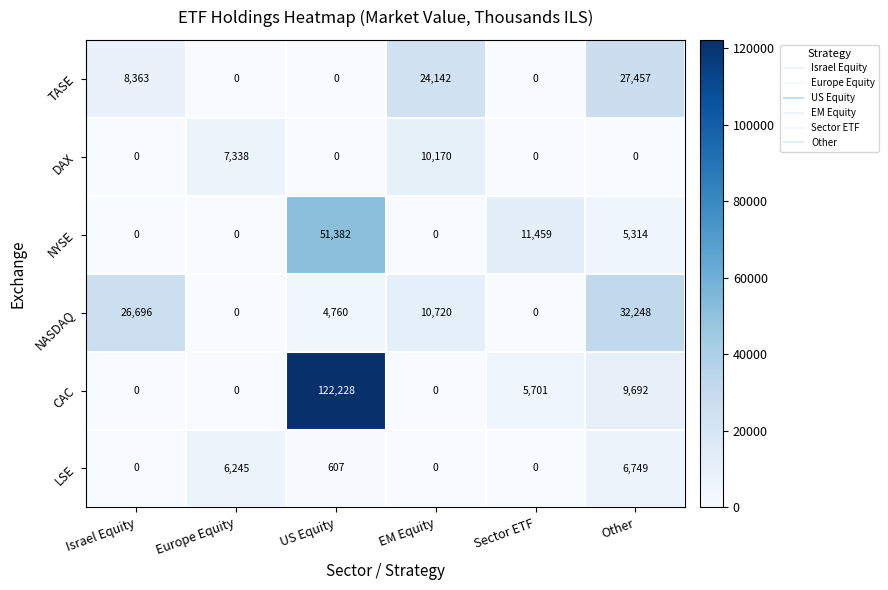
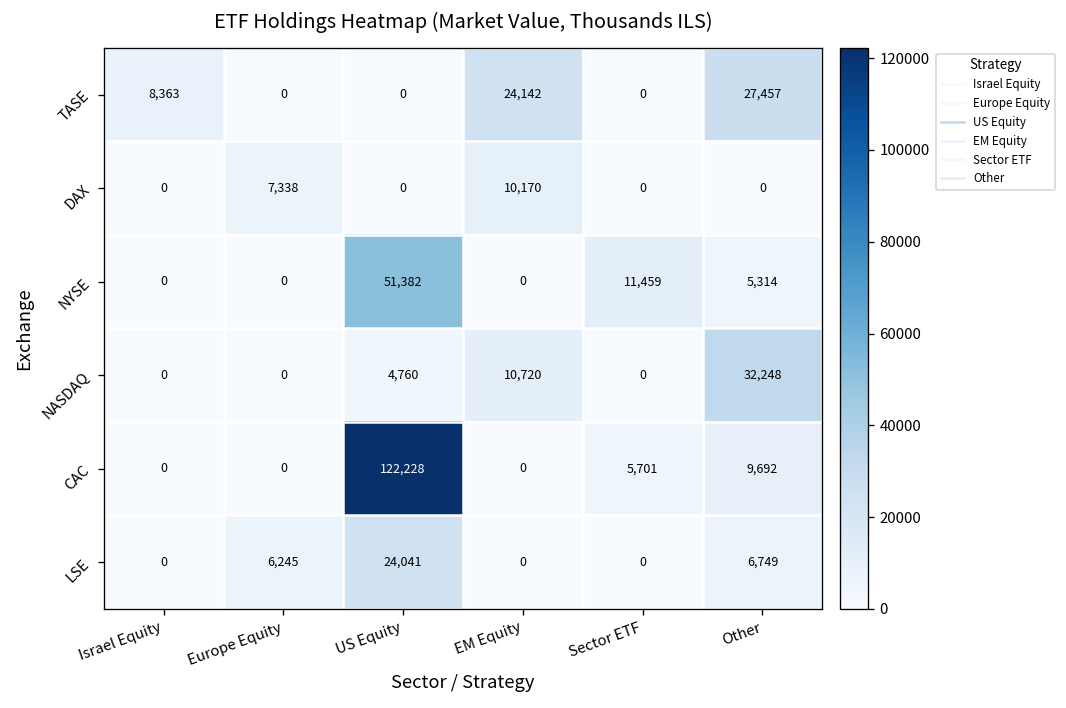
  {
    "TASE": {
      "Israel Equity": "8,363",
      "Europe Equity": "0",
      "US Equity": "0",
      "EM Equity": "24,142",
      "Sector ETF": "0",
      "Other": "27,457"
    },
    "DAX": {
      "Israel Equity": "0",
      "Europe Equity": "7,338",
      "US Equity": "0",
      "EM Equity": "10,170",
      "Sector ETF": "0",
      "Other": "0"
    },
    "NYSE": {
      "Israel Equity": "0",
      "Europe Equity": "0",
      "US Equity": "51,382",
      "EM Equity": "0",
      "Sector ETF": "11,459",
      "Other": "5,314"
    },
    "NASDAQ": {
-     "Israel Equity": "26,696",
+     "Israel Equity": "0",
      "Europe Equity": "0",
      "US Equity": "4,760",
      "EM Equity": "10,720",
      "Sector ETF": "0",
      "Other": "32,248"
    },
    "CAC": {
      "Israel Equity": "0",
      "Europe Equity": "0",
      "US Equity": "122,228",
      "EM Equity": "0",
      "Sector ETF": "5,701",
      "Other": "9,692"
    },
    "LSE": {
      "Israel Equity": "0",
      "Europe Equity": "6,245",
-     "US Equity": "607",
+     "US Equity": "24,041",
      "EM Equity": "0",
      "Sector ETF": "0",
      "Other": "6,749"
    }
  }
